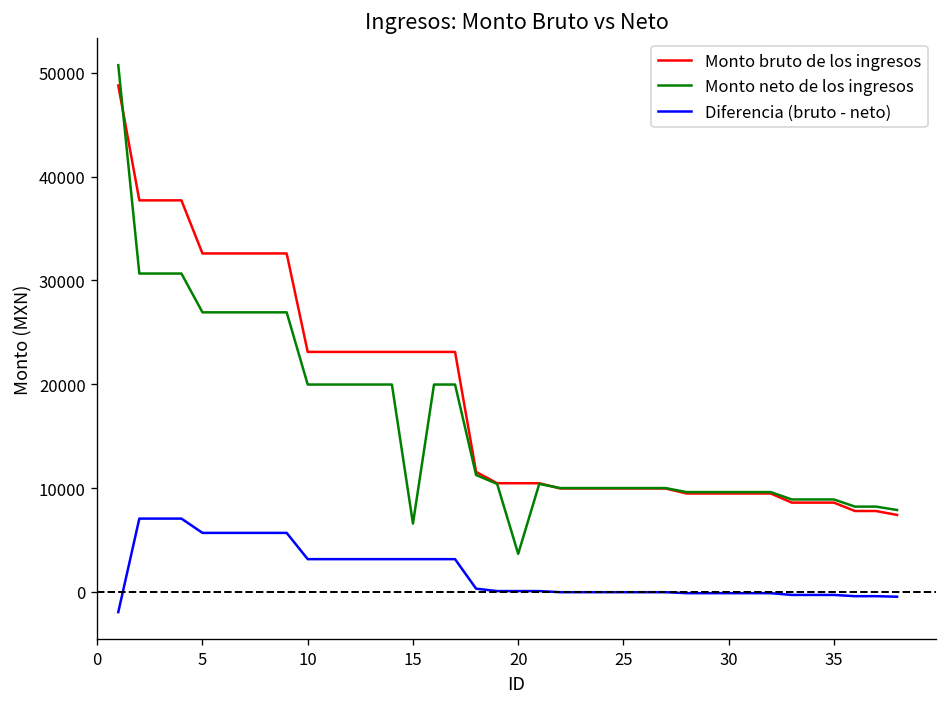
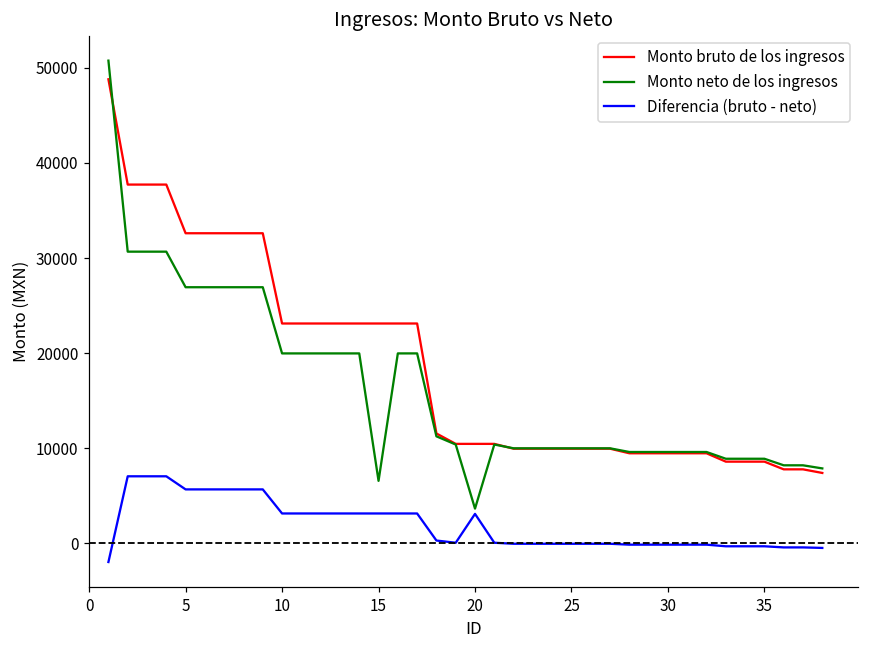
  {
    "Monto bruto de los ingresos": {
      "5": 33000,
      "10": 23000,
      "15": 23000,
      "20": 10000,
      "35": 9000
    },
    "Monto neto de los ingresos": {
      "5": 27000,
      "10": 20000,
      "15": 7000,
      "20": 4000,
      "35": 9000
    },
    "Diferencia (bruto - neto)": {
      "5": 6000,
      "10": 3000,
      "15": 3000,
-     "20": 0,
+     "20": 3000,
      "25": 0,
      "30": 0,
      "35": 0
    }
  }
